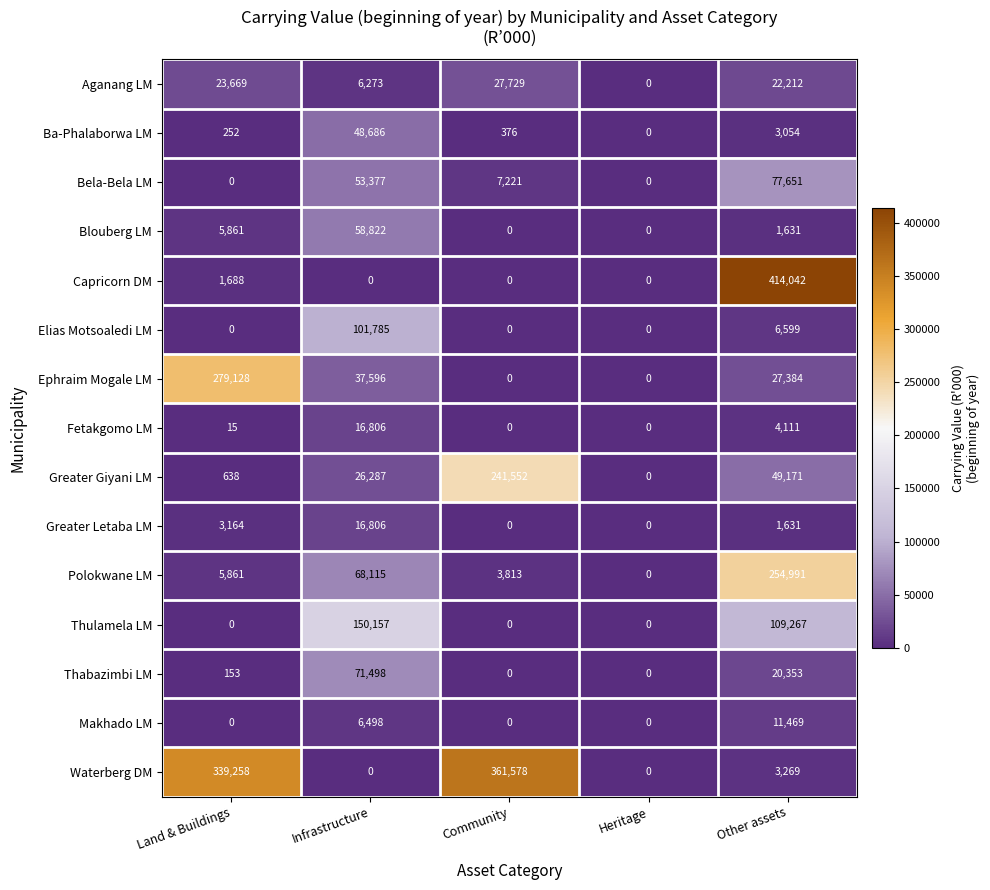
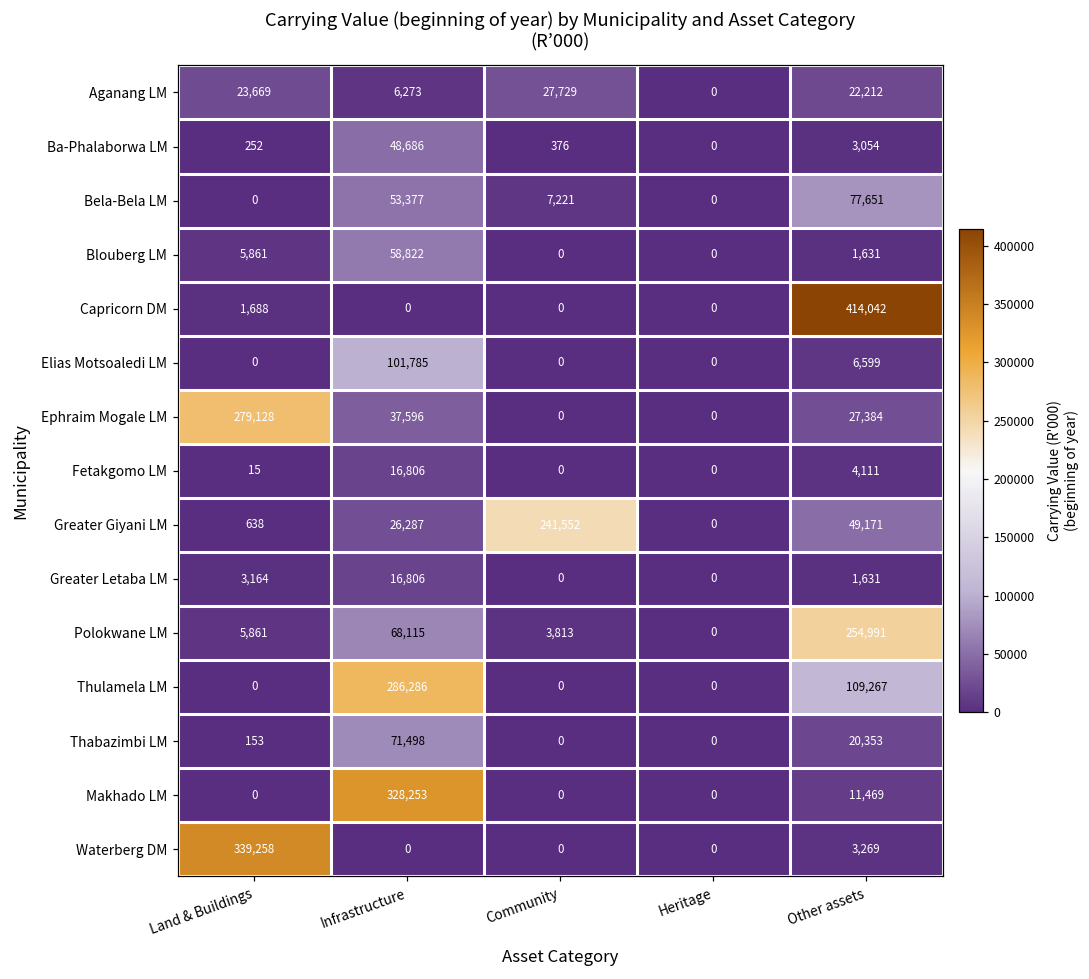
  {
    "Aganang LM": {
      "Land & Buildings": "23,669",
      "Infrastructure": "6,273",
      "Community": "27,729",
      "Heritage": "0",
      "Other assets": "22,212"
    },
    "Ba-Phalaborwa LM": {
      "Land & Buildings": "252",
      "Infrastructure": "48,686",
      "Community": "376",
      "Heritage": "0",
      "Other assets": "3,054"
    },
    "Bela-Bela LM": {
      "Land & Buildings": "0",
      "Infrastructure": "53,377",
      "Community": "7,221",
      "Heritage": "0",
      "Other assets": "77,651"
    },
    "Blouberg LM": {
      "Land & Buildings": "5,861",
      "Infrastructure": "58,822",
      "Community": "0",
      "Heritage": "0",
      "Other assets": "1,631"
    },
    "Capricorn DM": {
      "Land & Buildings": "1,688",
      "Infrastructure": "0",
      "Community": "0",
      "Heritage": "0",
      "Other assets": "414,042"
    },
    "Elias Motsoaledi LM": {
      "Land & Buildings": "0",
      "Infrastructure": "101,785",
      "Community": "0",
      "Heritage": "0",
      "Other assets": "6,599"
    },
    "Ephraim Mogale LM": {
      "Land & Buildings": "279,128",
      "Infrastructure": "37,596",
      "Community": "0",
      "Heritage": "0",
      "Other assets": "27,384"
    },
    "Fetakgomo LM": {
      "Land & Buildings": "15",
      "Infrastructure": "16,806",
      "Community": "0",
      "Heritage": "0",
      "Other assets": "4,111"
    },
    "Greater Giyani LM": {
      "Land & Buildings": "638",
      "Infrastructure": "26,287",
      "Community": "241,552",
      "Heritage": "0",
      "Other assets": "49,171"
    },
    "Greater Letaba LM": {
      "Land & Buildings": "3,164",
      "Infrastructure": "16,806",
      "Community": "0",
      "Heritage": "0",
      "Other assets": "1,631"
    },
    "Polokwane LM": {
      "Land & Buildings": "5,861",
      "Infrastructure": "68,115",
      "Community": "3,813",
      "Heritage": "0",
      "Other assets": "254,991"
    },
    "Thulamela LM": {
      "Land & Buildings": "0",
-     "Infrastructure": "150,157",
+     "Infrastructure": "286,286",
      "Community": "0",
      "Heritage": "0",
      "Other assets": "109,267"
    },
    "Thabazimbi LM": {
      "Land & Buildings": "153",
      "Infrastructure": "71,498",
      "Community": "0",
      "Heritage": "0",
      "Other assets": "20,353"
    },
    "Makhado LM": {
      "Land & Buildings": "0",
-     "Infrastructure": "6,498",
+     "Infrastructure": "328,253",
      "Community": "0",
      "Heritage": "0",
      "Other assets": "11,469"
    },
    "Waterberg DM": {
      "Land & Buildings": "339,258",
      "Infrastructure": "0",
-     "Community": "361,578",
+     "Community": "0",
      "Heritage": "0",
      "Other assets": "3,269"
    }
  }
